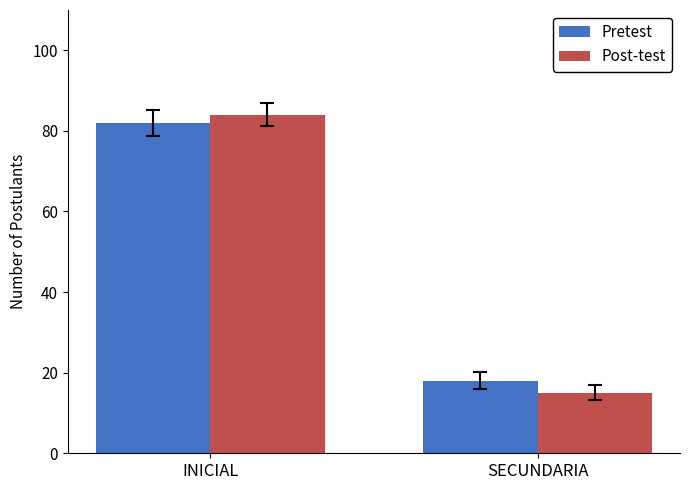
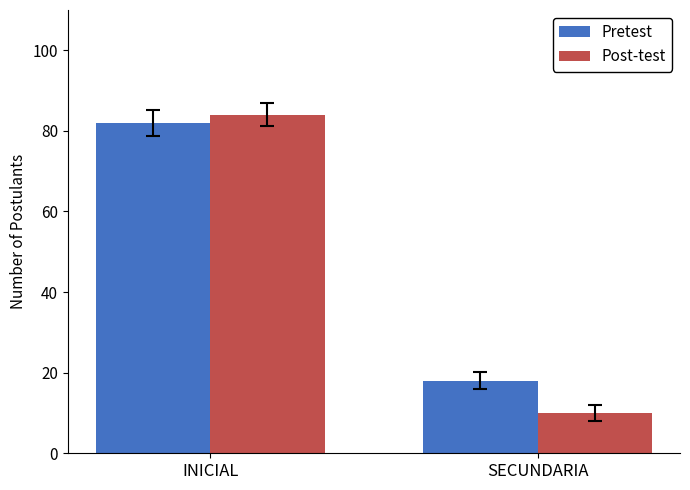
  {
    "Post-test": {
      "INICIAL": 84,
-     "SECUNDARIA": 15
+     "SECUNDARIA": 10
    }
  }
